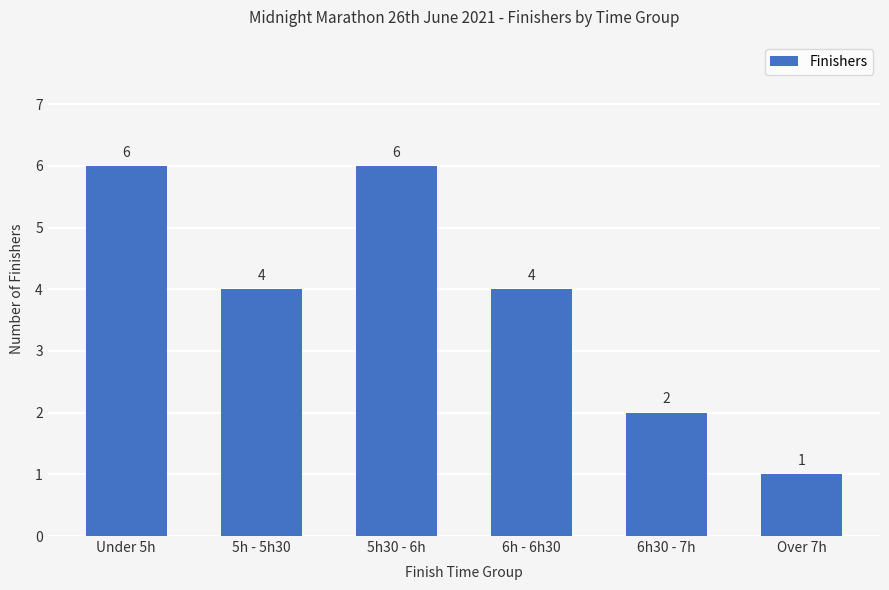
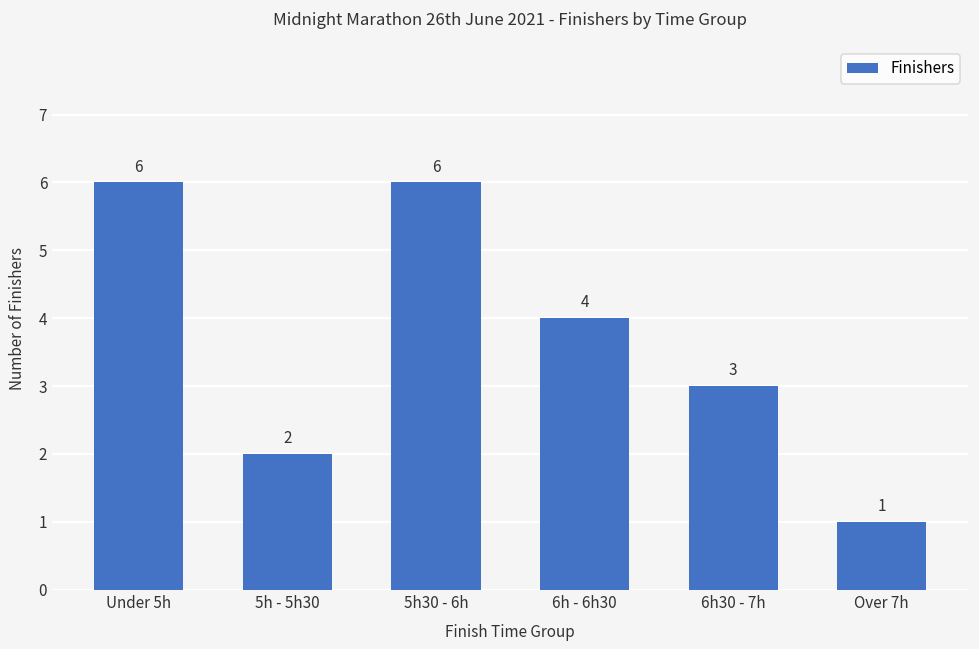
  {
    "Under 5h": 6,
-   "5h - 5h30": 4,
+   "5h - 5h30": 2,
    "5h30 - 6h": 6,
    "6h - 6h30": 4,
-   "6h30 - 7h": 2,
+   "6h30 - 7h": 3,
    "Over 7h": 1
  }
